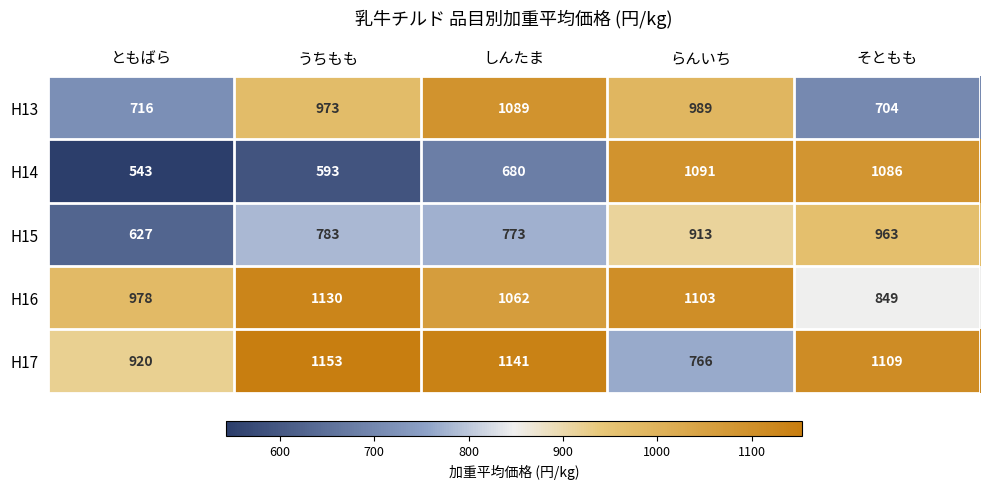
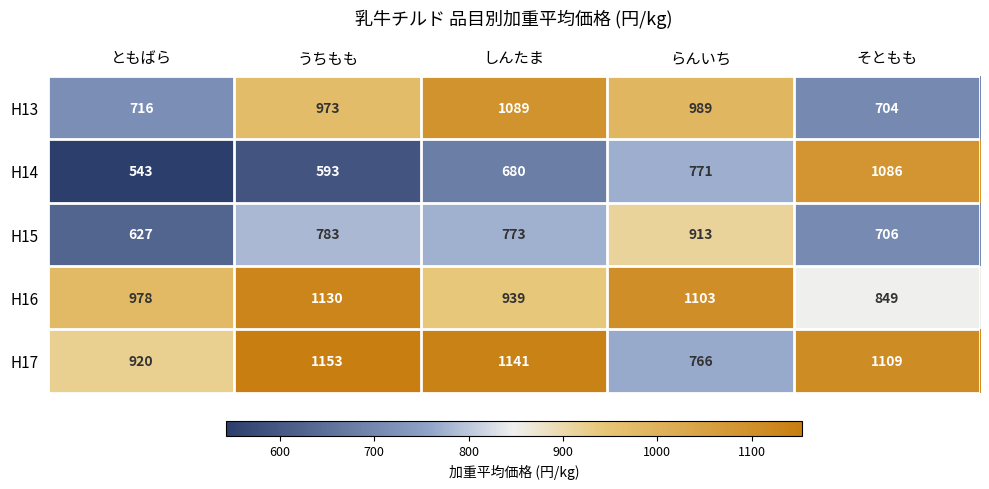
  {
    "H13": {
      "ともばら": 716,
      "うちもも": 973,
      "しんたま": 1089,
      "らんいち": 989,
      "そともも": 704
    },
    "H14": {
      "ともばら": 543,
      "うちもも": 593,
      "しんたま": 680,
-     "らんいち": 1091,
+     "らんいち": 771,
      "そともも": 1086
    },
    "H15": {
      "ともばら": 627,
      "うちもも": 783,
      "しんたま": 773,
      "らんいち": 913,
-     "そともも": 963
+     "そともも": 706
    },
    "H16": {
      "ともばら": 978,
      "うちもも": 1130,
-     "しんたま": 1062,
+     "しんたま": 939,
      "らんいち": 1103,
      "そともも": 849
    },
    "H17": {
      "ともばら": 920,
      "うちもも": 1153,
      "しんたま": 1141,
      "らんいち": 766,
      "そともも": 1109
    }
  }
